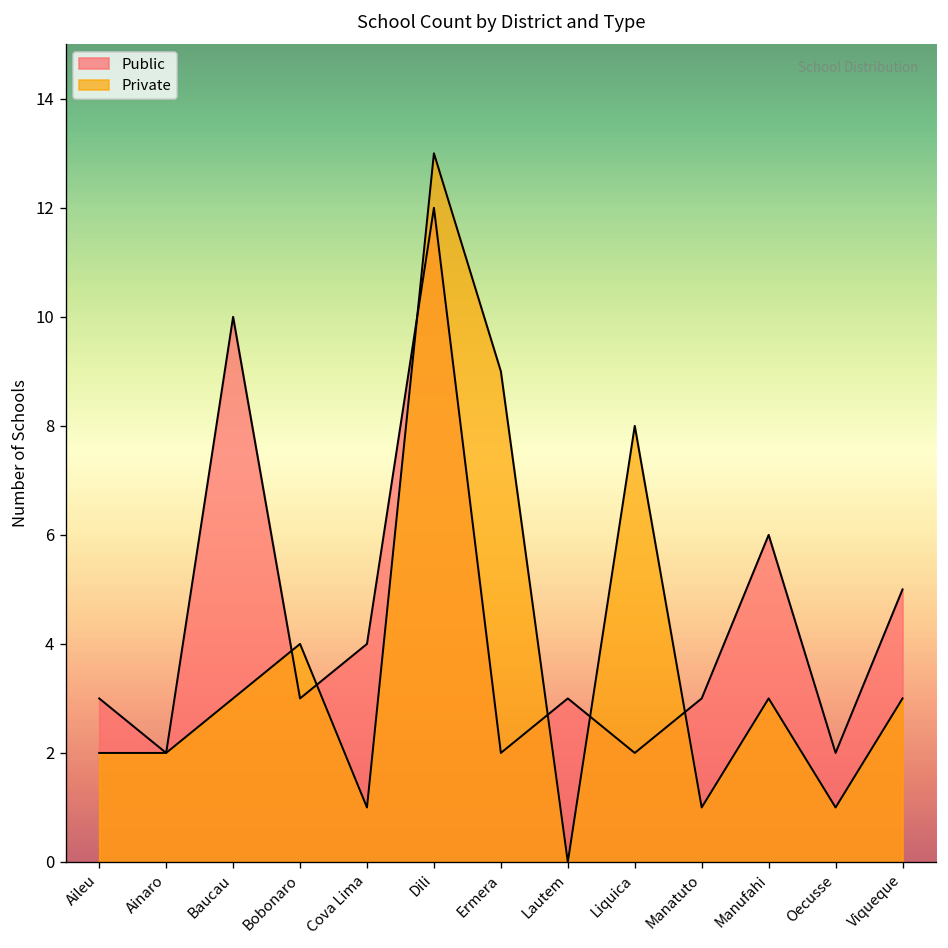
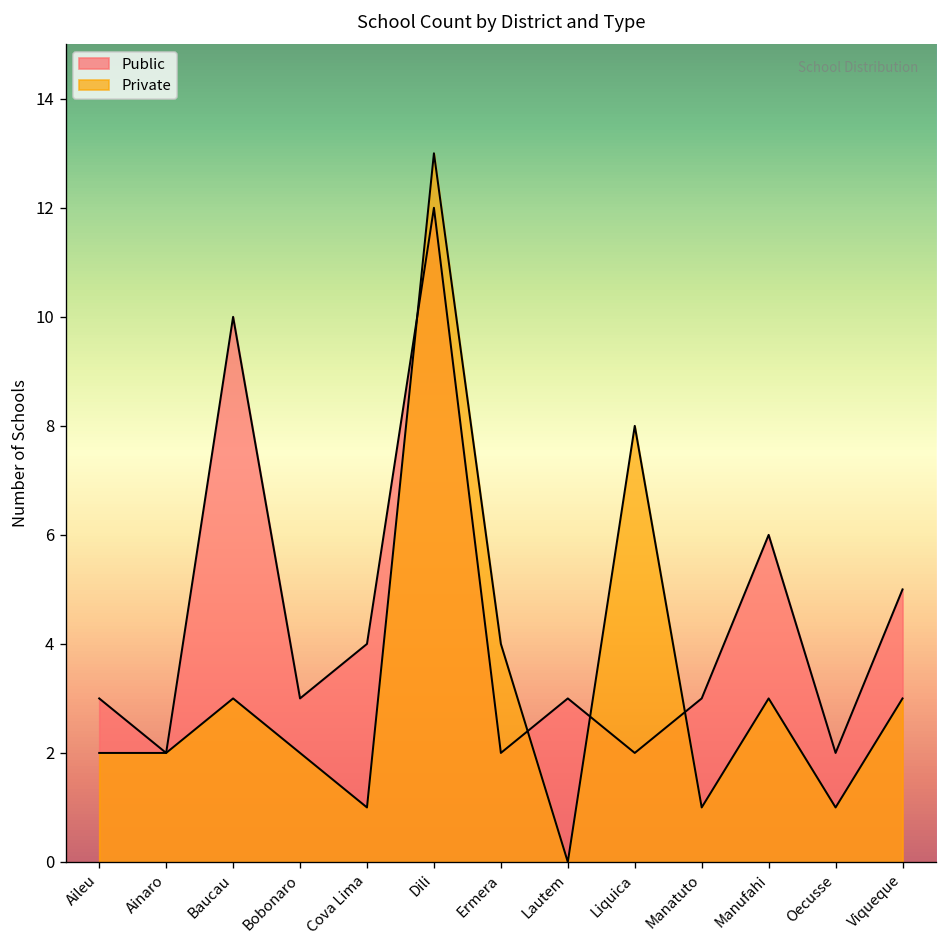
  {
    "Public": {
      "Aileu": 3,
      "Baucau": 10,
      "Bobonaro": 3,
      "Cova Lima": 4,
      "Dili": 12,
      "Ermera": 2,
      "Lautem": 3,
      "Liquica": 2,
      "Manatuto": 3,
      "Manufahi": 6,
      "Oecusse": 2,
      "Viqueque": 5
    },
    "Private": {
      "Aileu": 2,
      "Baucau": 3,
-     "Bobonaro": 4,
+     "Bobonaro": 2,
      "Cova Lima": 1,
      "Dili": 13,
-     "Ermera": 9,
+     "Ermera": 4,
      "Lautem": 0,
      "Liquica": 8,
      "Manatuto": 1,
      "Manufahi": 3,
      "Oecusse": 1,
      "Viqueque": 3
    }
  }
